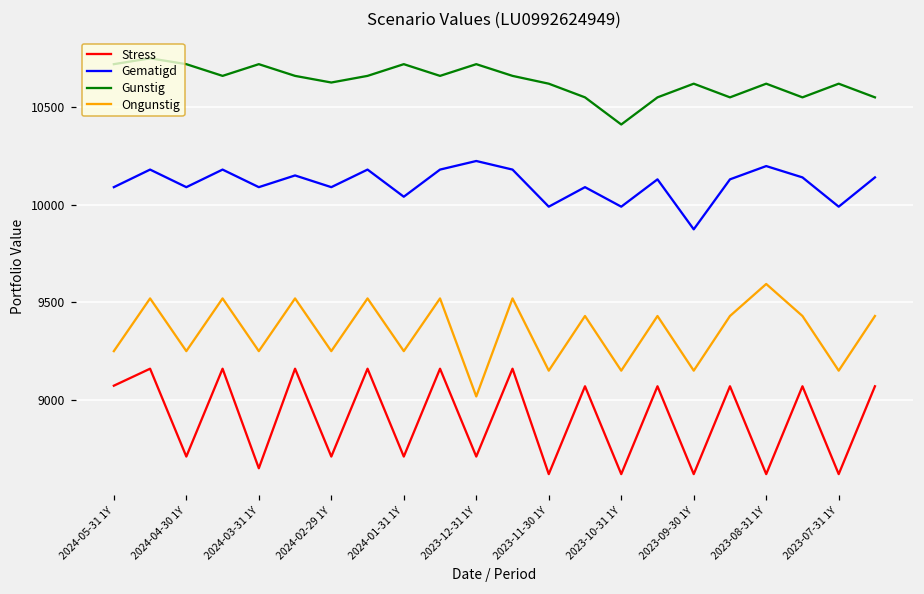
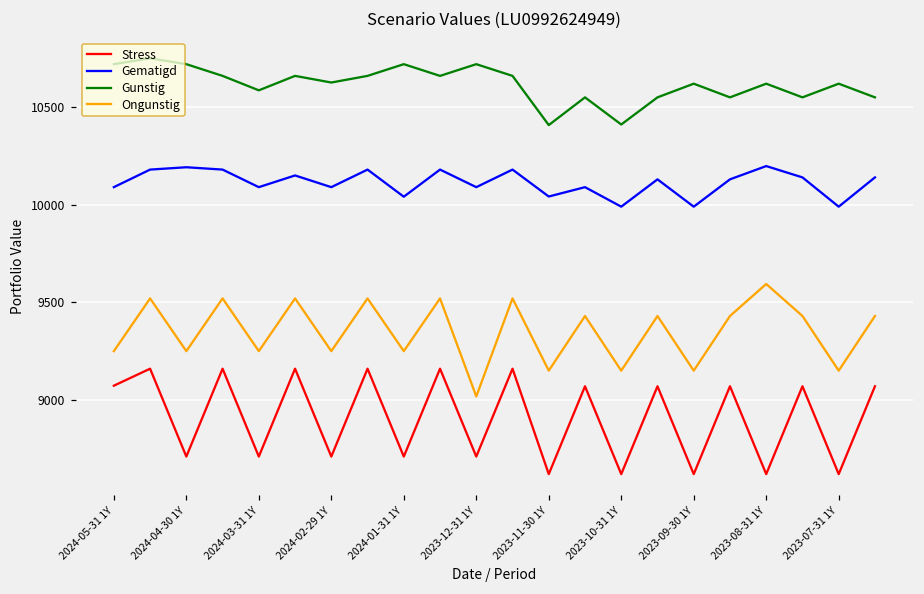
  {
    "Stress": {
      "2024-05-31 1Y": 9070,
      "2024-04-30 1Y": 8710,
-     "2024-03-31 1Y": 8650,
+     "2024-03-31 1Y": 8710,
      "2024-02-29 1Y": 8710,
      "2024-01-31 1Y": 8710,
      "2023-12-31 1Y": 8710,
      "2023-11-30 1Y": 8620,
      "2023-10-31 1Y": 8620,
      "2023-09-30 1Y": 8620,
      "2023-08-31 1Y": 8620,
      "2023-07-31 1Y": 8620
    },
    "Gematigd": {
      "2024-05-31 1Y": 10090,
-     "2024-04-30 1Y": 10090,
+     "2024-04-30 1Y": 10190,
      "2024-03-31 1Y": 10090,
      "2024-02-29 1Y": 10090,
      "2024-01-31 1Y": 10040,
-     "2023-12-31 1Y": 10220,
-     "2023-11-30 1Y": 9990,
+     "2023-12-31 1Y": 10090,
+     "2023-11-30 1Y": 10040,
      "2023-10-31 1Y": 9990,
-     "2023-09-30 1Y": 9870,
+     "2023-09-30 1Y": 9990,
      "2023-08-31 1Y": 10200,
      "2023-07-31 1Y": 9990
    },
    "Gunstig": {
      "2024-04-30 1Y": 10720,
-     "2024-03-31 1Y": 10720,
+     "2024-03-31 1Y": 10590,
      "2024-02-29 1Y": 10630,
      "2024-01-31 1Y": 10720,
      "2023-12-31 1Y": 10720,
-     "2023-11-30 1Y": 10620,
+     "2023-11-30 1Y": 10410,
      "2023-10-31 1Y": 10410,
      "2023-09-30 1Y": 10620,
      "2023-08-31 1Y": 10620,
      "2023-07-31 1Y": 10620
    },
    "Ongunstig": {
      "2024-05-31 1Y": 9250,
      "2024-04-30 1Y": 9250,
      "2024-03-31 1Y": 9250,
      "2024-02-29 1Y": 9250,
      "2024-01-31 1Y": 9250,
      "2023-12-31 1Y": 9020,
      "2023-11-30 1Y": 9150,
      "2023-10-31 1Y": 9150,
      "2023-09-30 1Y": 9150,
      "2023-08-31 1Y": 9590,
      "2023-07-31 1Y": 9150
    }
  }
